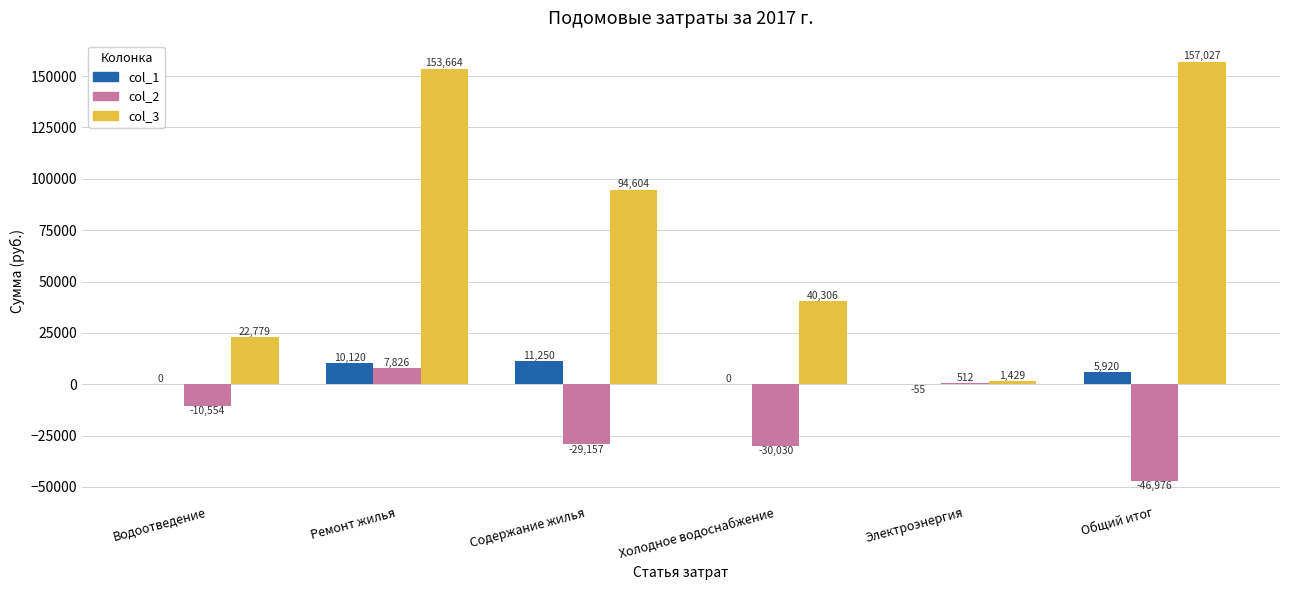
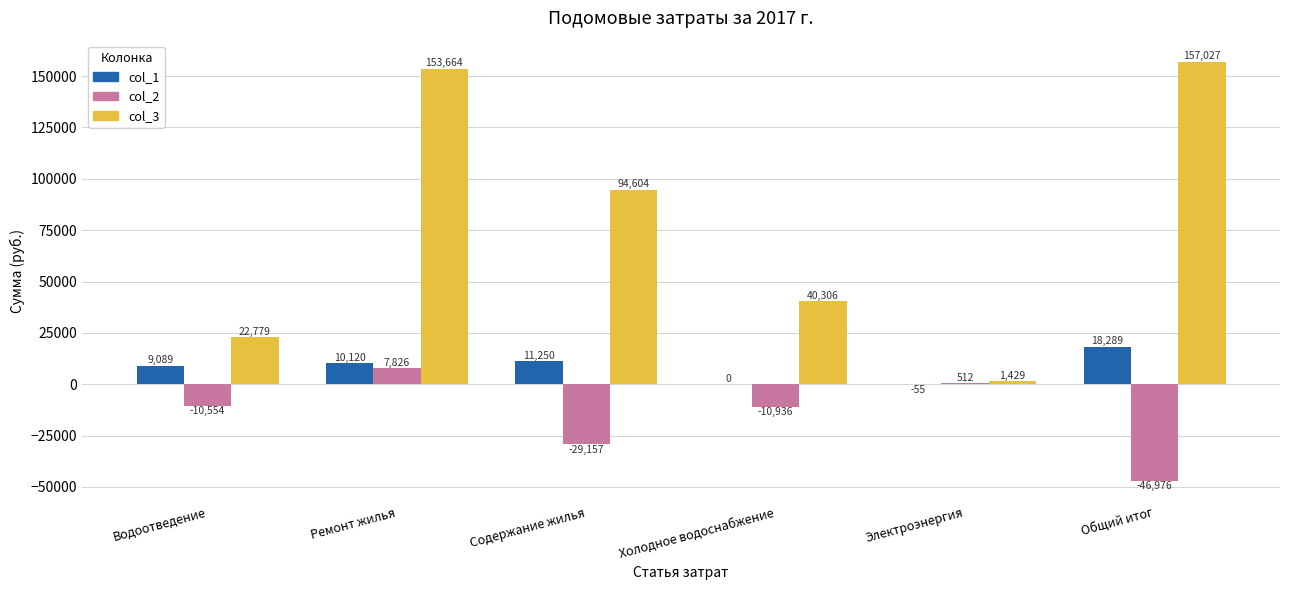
  {
    "col_1": {
-     "Водоотведение": "0",
+     "Водоотведение": "9,089",
      "Ремонт жилья": "10,120",
      "Содержание жилья": "11,250",
      "Холодное водоснабжение": "0",
      "Электроэнергия": "-55",
-     "Общий итог": "5,920"
+     "Общий итог": "18,289"
    },
    "col_2": {
      "Водоотведение": "-10,554",
      "Ремонт жилья": "7,826",
      "Содержание жилья": "-29,157",
-     "Холодное водоснабжение": "-30,030",
+     "Холодное водоснабжение": "-10,936",
      "Электроэнергия": "512",
      "Общий итог": "-46,976"
    },
    "col_3": {
      "Водоотведение": "22,779",
      "Ремонт жилья": "153,664",
      "Содержание жилья": "94,604",
      "Холодное водоснабжение": "40,306",
      "Электроэнергия": "1,429",
      "Общий итог": "157,027"
    }
  }
